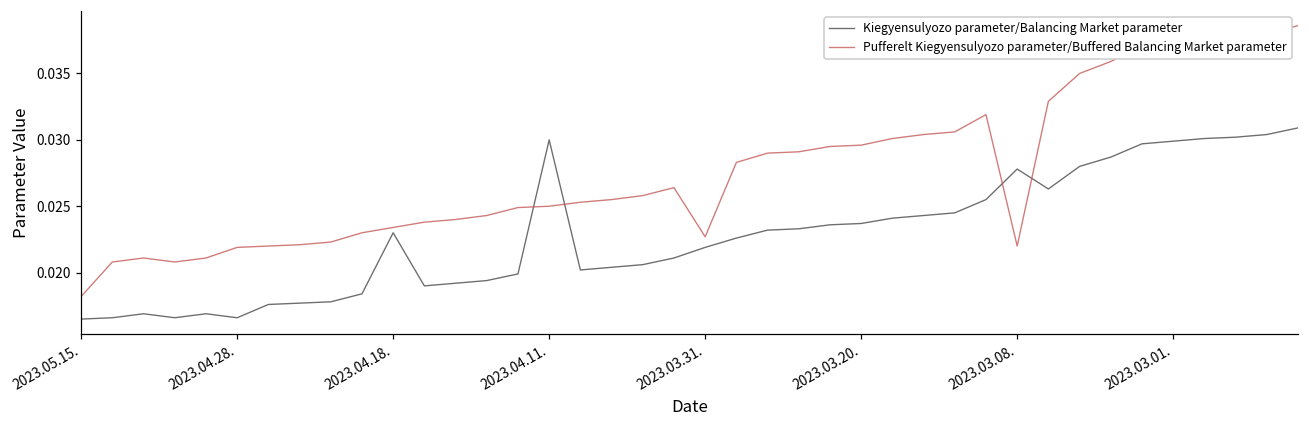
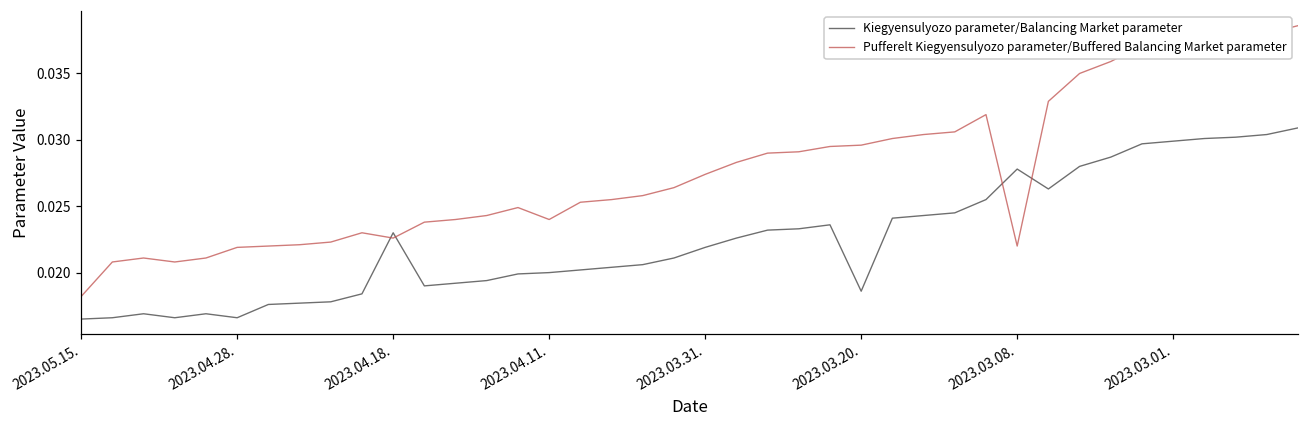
  {
    "Kiegyensulyozo parameter/Balancing Market parameter": {
      "2023.05.15.": 0.0165,
      "2023.04.28.": 0.0166,
      "2023.04.18.": 0.0230,
-     "2023.04.11.": 0.03,
+     "2023.04.11.": 0.02,
      "2023.03.31.": 0.0219,
-     "2023.03.20.": 0.0237,
+     "2023.03.20.": 0.0186,
      "2023.03.08.": 0.0278,
      "2023.03.01.": 0.0299
    },
    "Pufferelt Kiegyensulyozo parameter/Buffered Balancing Market parameter": {
      "2023.05.15.": 0.0182,
      "2023.04.28.": 0.0219,
-     "2023.04.18.": 0.0234,
-     "2023.04.11.": 0.025,
-     "2023.03.31.": 0.0227,
+     "2023.04.18.": 0.0226,
+     "2023.04.11.": 0.024,
+     "2023.03.31.": 0.0274,
      "2023.03.20.": 0.0296,
      "2023.03.08.": 0.0220
    }
  }
